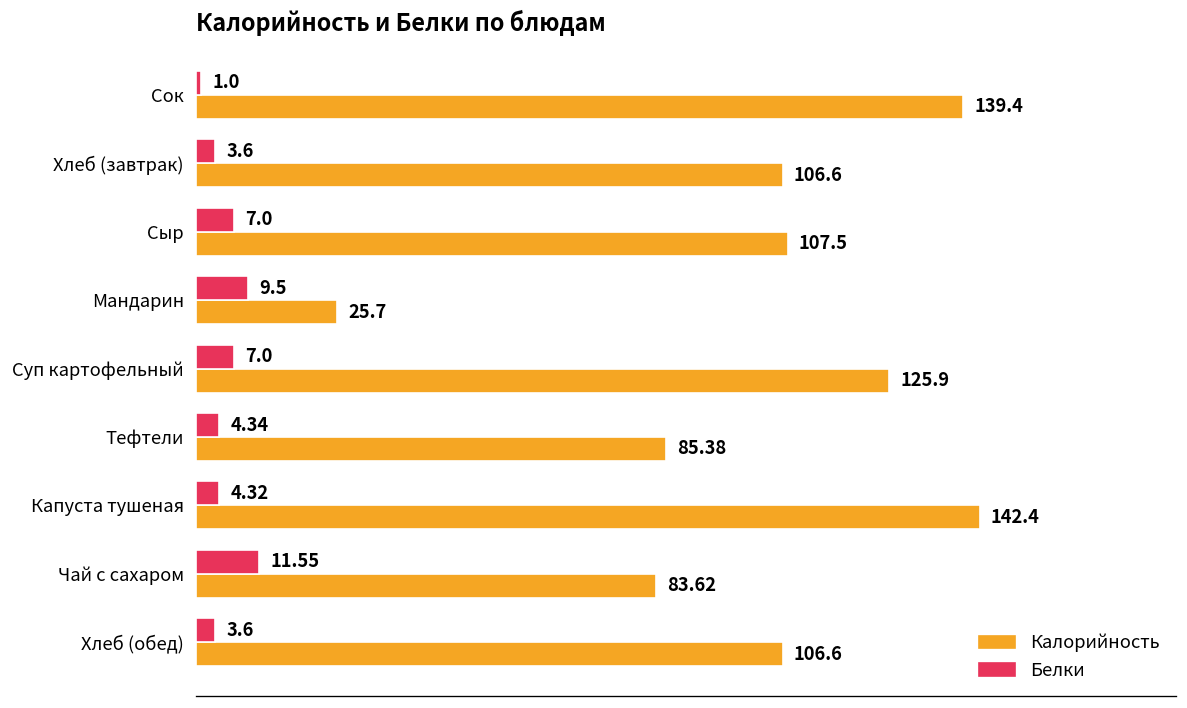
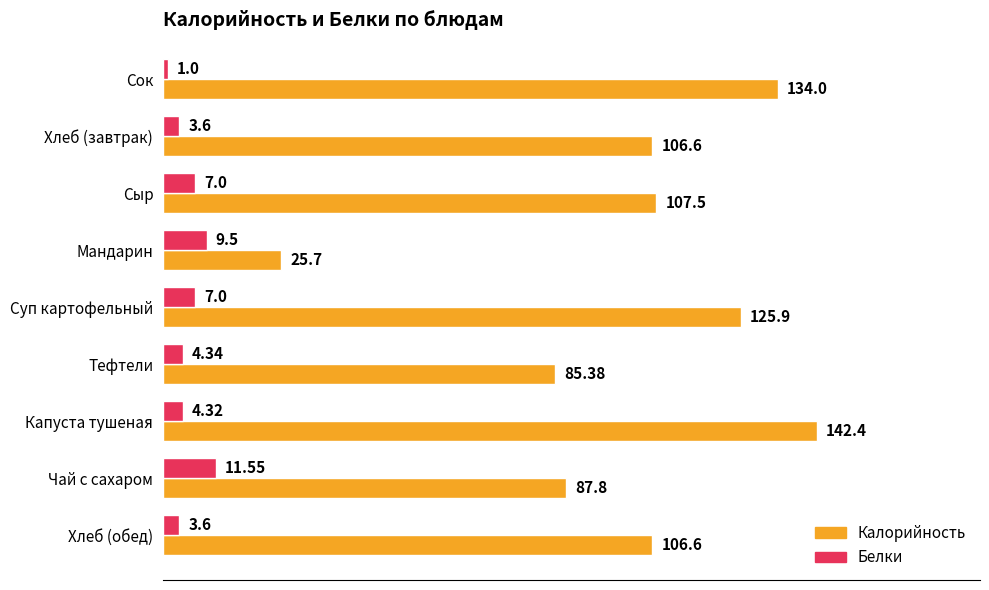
  {
    "Калорийность": {
-     "Сок": 139.4,
+     "Сок": 134.0,
      "Хлеб (завтрак)": 106.6,
      "Сыр": 107.5,
      "Мандарин": 25.7,
      "Суп картофельный": 125.9,
      "Тефтели": 85.38,
      "Капуста тушеная": 142.4,
-     "Чай с сахаром": 83.62,
+     "Чай с сахаром": 87.8,
      "Хлеб (обед)": 106.6
    },
    "Белки": {
      "Сок": 1.0,
      "Хлеб (завтрак)": 3.6,
      "Сыр": 7.0,
      "Мандарин": 9.5,
      "Суп картофельный": 7.0,
      "Тефтели": 4.34,
      "Капуста тушеная": 4.32,
      "Чай с сахаром": 11.55,
      "Хлеб (обед)": 3.6
    }
  }
